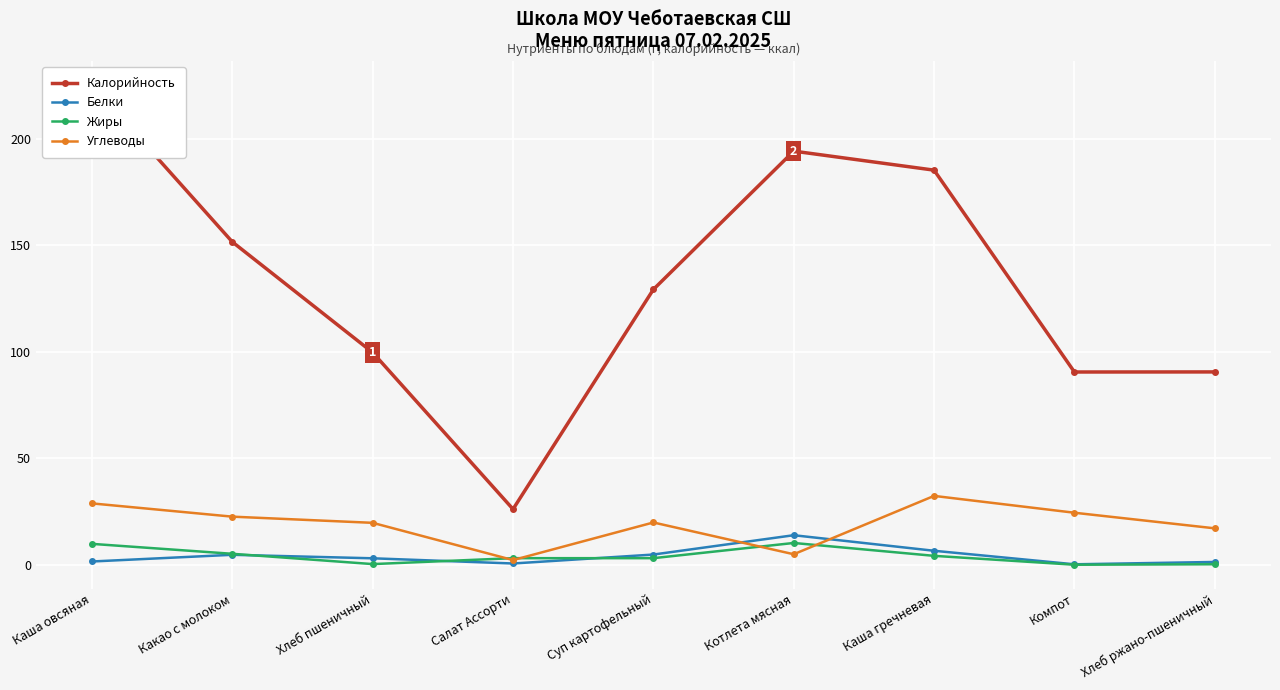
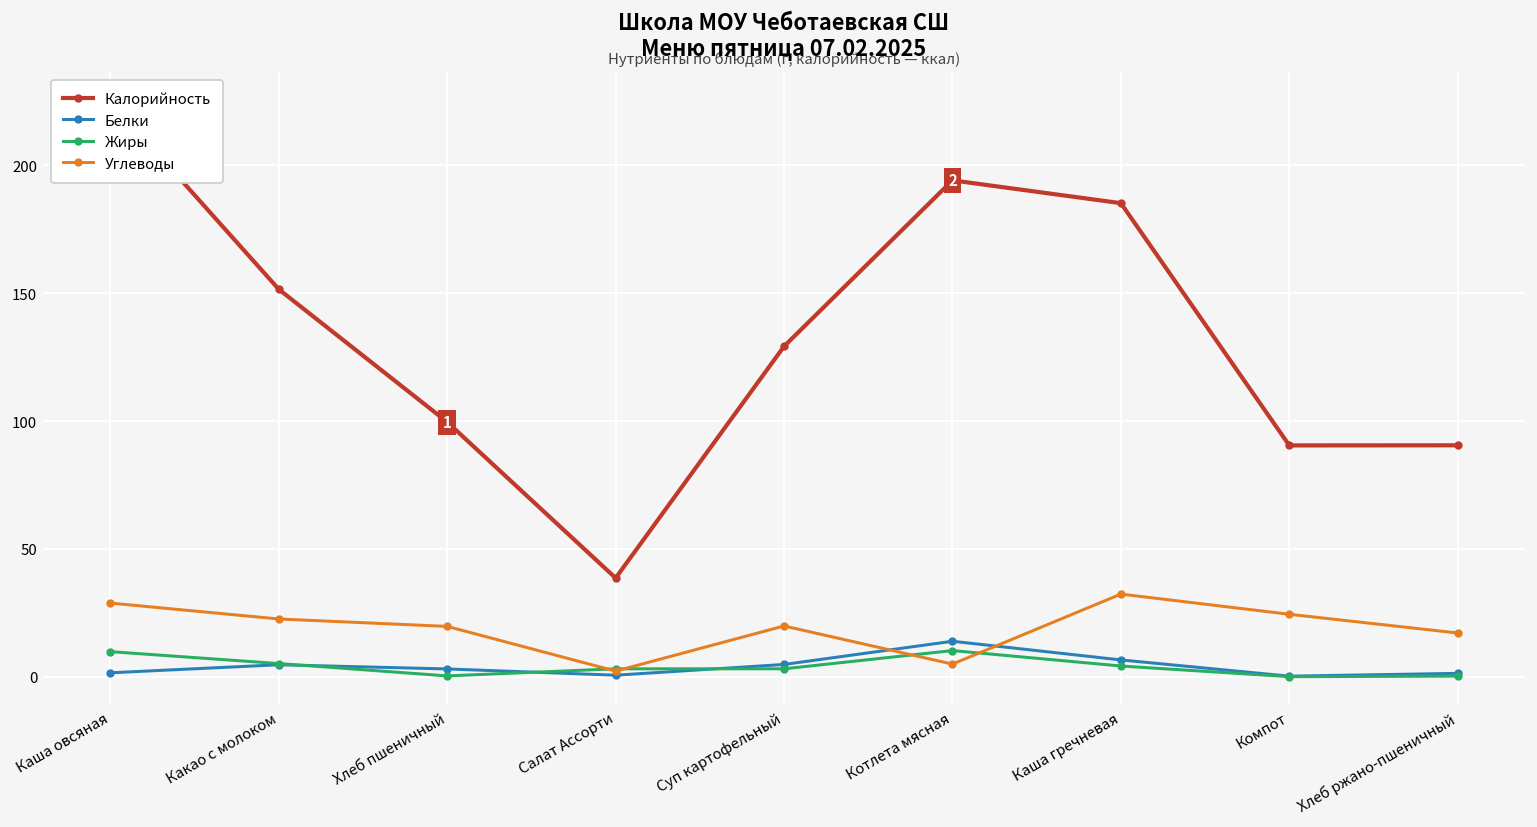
  {
    "Калорийность": {
      "Какао с молоком": 152,
-     "Салат Ассорти": 26,
+     "Салат Ассорти": 39,
      "Суп картофельный": 129,
      "Каша гречневая": 185,
      "Компот": 90,
      "Хлеб ржано-пшеничный": 91
    },
    "Белки": {
      "Каша овсяная": 2,
      "Хлеб пшеничный": 3,
      "Салат Ассорти": 1,
      "Суп картофельный": 5,
      "Котлета мясная": 14,
      "Каша гречневая": 7
    },
    "Жиры": {
      "Каша овсяная": 10,
      "Хлеб пшеничный": 0,
      "Суп картофельный": 3,
      "Котлета мясная": 10,
      "Каша гречневая": 4
    },
    "Углеводы": {
      "Каша овсяная": 29,
      "Какао с молоком": 23,
      "Хлеб пшеничный": 20,
      "Суп картофельный": 20,
      "Котлета мясная": 5,
      "Каша гречневая": 32,
      "Компот": 24,
      "Хлеб ржано-пшеничный": 17
    }
  }
